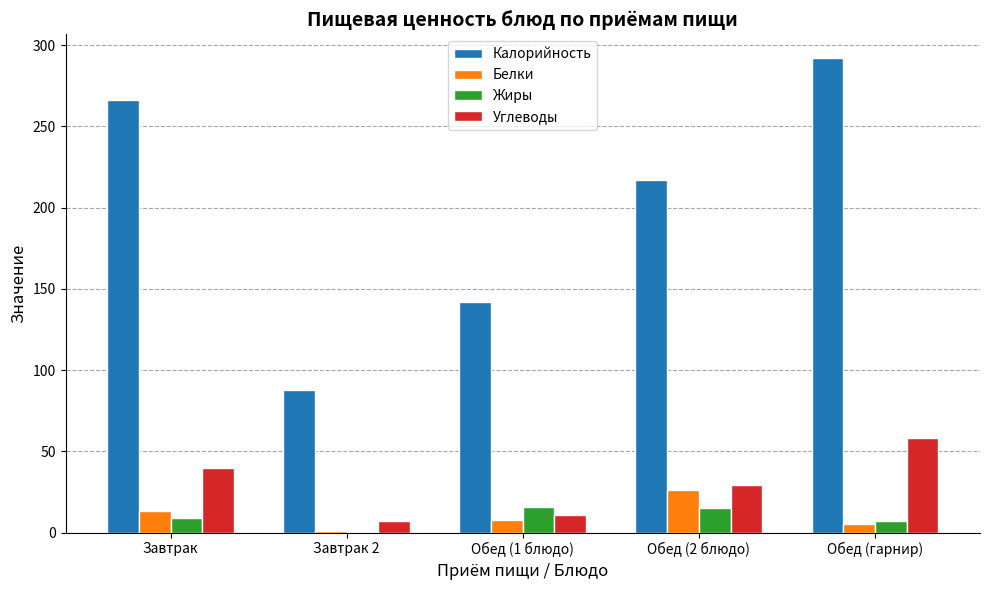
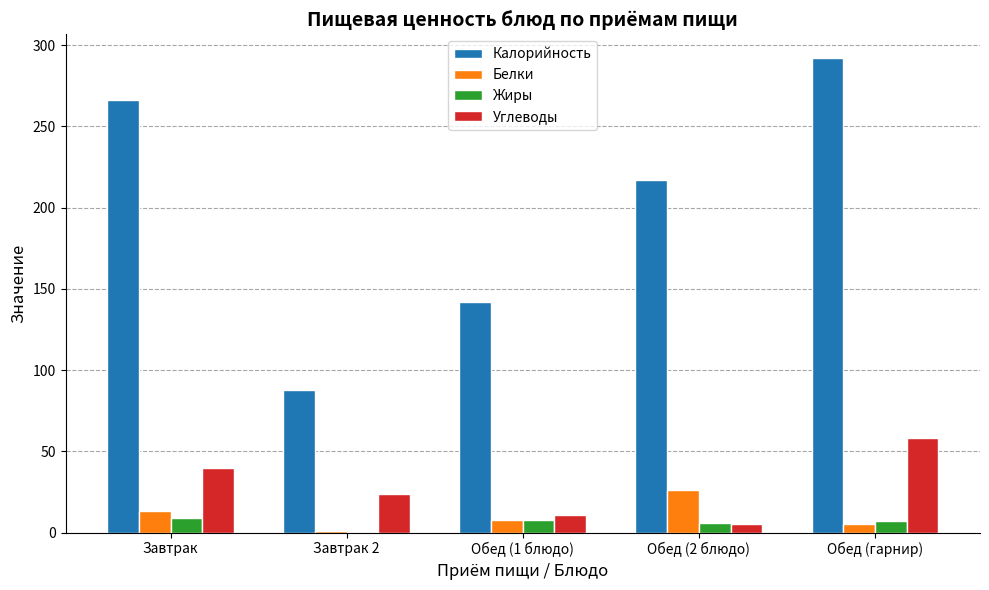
  {
    "Калорийность": {
      "Завтрак": 266,
      "Завтрак 2": 88,
      "Обед (1 блюдо)": 142,
      "Обед (2 блюдо)": 217,
      "Обед (гарнир)": 292
    },
    "Белки": {
      "Завтрак": 13,
      "Обед (1 блюдо)": 8,
      "Обед (2 блюдо)": 26,
      "Обед (гарнир)": 5
    },
    "Жиры": {
      "Завтрак": 9,
      "Завтрак 2": 0,
-     "Обед (1 блюдо)": 16,
-     "Обед (2 блюдо)": 15,
+     "Обед (1 блюдо)": 8,
+     "Обед (2 блюдо)": 6,
      "Обед (гарнир)": 7
    },
    "Углеводы": {
      "Завтрак": 40,
-     "Завтрак 2": 7,
+     "Завтрак 2": 24,
      "Обед (1 блюдо)": 11,
-     "Обед (2 блюдо)": 29,
+     "Обед (2 блюдо)": 5,
      "Обед (гарнир)": 58
    }
  }
